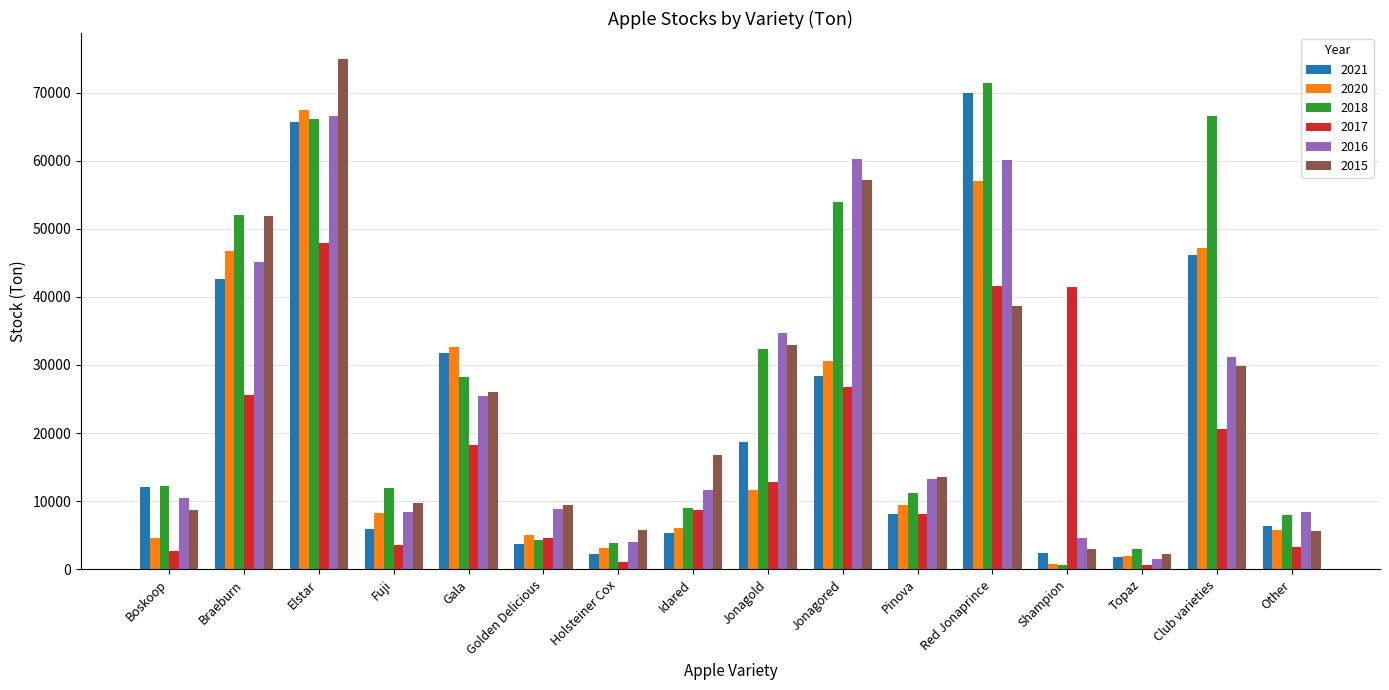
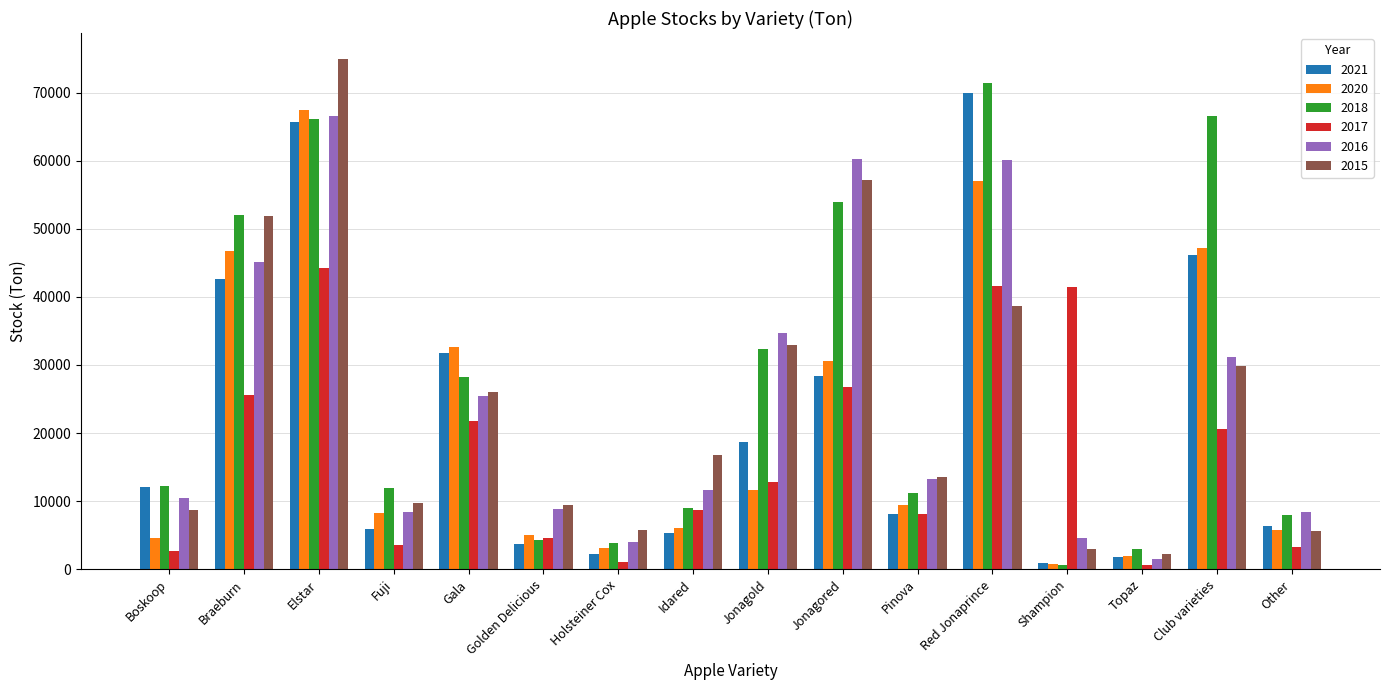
  {
    "2021": {
      "Boskoop": 12000,
      "Braeburn": 43000,
      "Elstar": 66000,
      "Fuji": 6000,
      "Gala": 32000,
      "Golden Delicious": 4000,
      "Holsteiner Cox": 2000,
      "Idared": 5000,
      "Jonagold": 19000,
      "Jonagored": 28000,
      "Pinova": 8000,
      "Red Jonaprince": 70000,
-     "Shampion": 2000,
+     "Shampion": 1000,
      "Topaz": 2000,
      "Club varieties": 46000,
      "Other": 6000
    },
    "2020": {
      "Boskoop": 5000,
      "Braeburn": 47000,
      "Elstar": 67000,
      "Fuji": 8000,
      "Gala": 33000,
      "Golden Delicious": 5000,
      "Holsteiner Cox": 3000,
      "Idared": 6000,
      "Jonagold": 12000,
      "Jonagored": 31000,
      "Pinova": 9000,
      "Red Jonaprince": 57000,
      "Shampion": 1000,
      "Topaz": 2000,
      "Club varieties": 47000,
      "Other": 6000
    },
    "2018": {
      "Boskoop": 12000,
      "Braeburn": 52000,
      "Elstar": 66000,
      "Fuji": 12000,
      "Gala": 28000,
      "Golden Delicious": 4000,
      "Holsteiner Cox": 4000,
      "Idared": 9000,
      "Jonagold": 32000,
      "Jonagored": 54000,
      "Pinova": 11000,
      "Red Jonaprince": 71000,
      "Shampion": 1000,
      "Topaz": 3000,
      "Club varieties": 67000,
      "Other": 8000
    },
    "2017": {
      "Boskoop": 3000,
      "Braeburn": 26000,
-     "Elstar": 48000,
+     "Elstar": 44000,
      "Fuji": 4000,
-     "Gala": 18000,
+     "Gala": 22000,
      "Golden Delicious": 5000,
      "Holsteiner Cox": 1000,
      "Idared": 9000,
      "Jonagold": 13000,
      "Jonagored": 27000,
      "Pinova": 8000,
      "Red Jonaprince": 42000,
      "Shampion": 41000,
      "Topaz": 1000,
      "Club varieties": 21000,
      "Other": 3000
    },
    "2016": {
      "Boskoop": 10000,
      "Braeburn": 45000,
      "Elstar": 67000,
      "Fuji": 8000,
      "Gala": 25000,
      "Golden Delicious": 9000,
      "Holsteiner Cox": 4000,
      "Idared": 12000,
      "Jonagold": 35000,
      "Jonagored": 60000,
      "Pinova": 13000,
      "Red Jonaprince": 60000,
      "Shampion": 5000,
      "Topaz": 2000,
      "Club varieties": 31000,
      "Other": 8000
    },
    "2015": {
      "Boskoop": 9000,
      "Braeburn": 52000,
      "Elstar": 75000,
      "Fuji": 10000,
      "Gala": 26000,
      "Golden Delicious": 9000,
      "Holsteiner Cox": 6000,
      "Idared": 17000,
      "Jonagold": 33000,
      "Jonagored": 57000,
      "Pinova": 14000,
      "Red Jonaprince": 39000,
      "Shampion": 3000,
      "Topaz": 2000,
      "Club varieties": 30000,
      "Other": 6000
    }
  }
